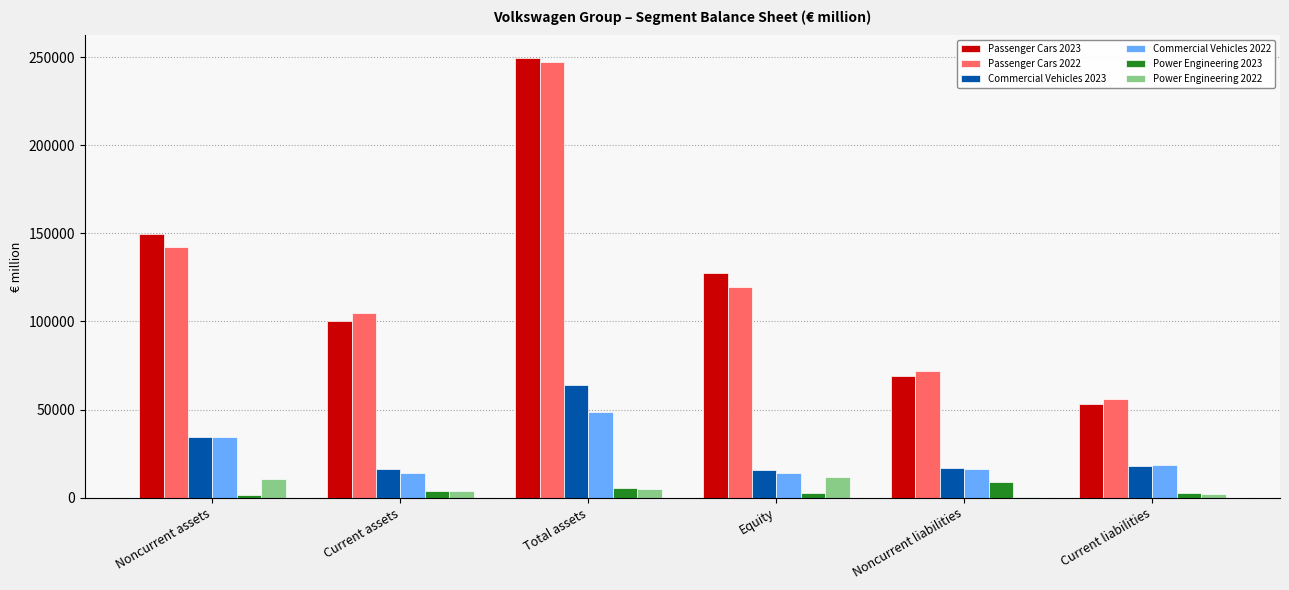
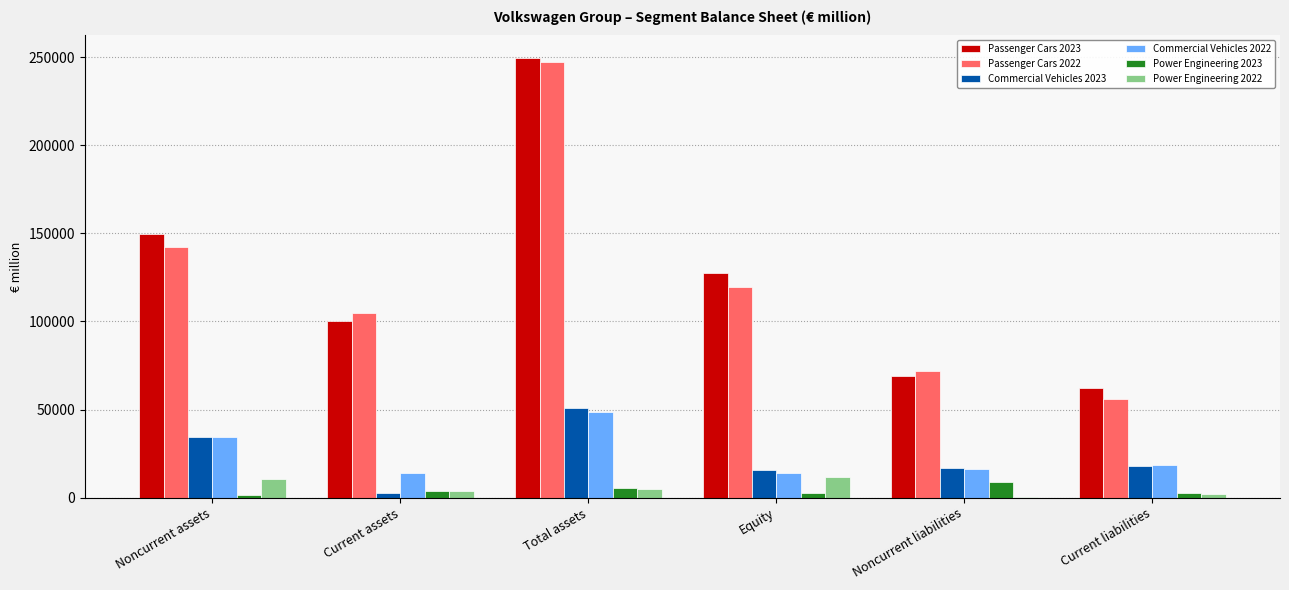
  {
    "Passenger Cars 2023": {
      "Noncurrent assets": 150000,
      "Current assets": 100000,
      "Total assets": 250000,
      "Equity": 128000,
      "Noncurrent liabilities": 69000,
-     "Current liabilities": 53000
+     "Current liabilities": 62000
    },
    "Passenger Cars 2022": {
      "Noncurrent assets": 142000,
      "Current assets": 105000,
      "Total assets": 248000,
      "Equity": 120000,
      "Noncurrent liabilities": 72000,
      "Current liabilities": 56000
    },
    "Commercial Vehicles 2023": {
      "Noncurrent assets": 35000,
-     "Current assets": 16000,
-     "Total assets": 64000,
+     "Current assets": 3000,
+     "Total assets": 51000,
      "Equity": 16000,
      "Noncurrent liabilities": 17000,
      "Current liabilities": 18000
    },
    "Commercial Vehicles 2022": {
      "Noncurrent assets": 35000,
      "Current assets": 14000,
      "Total assets": 49000,
      "Equity": 14000,
      "Noncurrent liabilities": 16000,
      "Current liabilities": 19000
    },
    "Power Engineering 2023": {
      "Noncurrent assets": 2000,
      "Current assets": 4000,
      "Total assets": 6000,
      "Equity": 3000,
      "Noncurrent liabilities": 9000,
      "Current liabilities": 2000
    },
    "Power Engineering 2022": {
      "Noncurrent assets": 11000,
      "Current assets": 3000,
      "Total assets": 5000,
      "Equity": 12000,
      "Current liabilities": 2000
    }
  }
